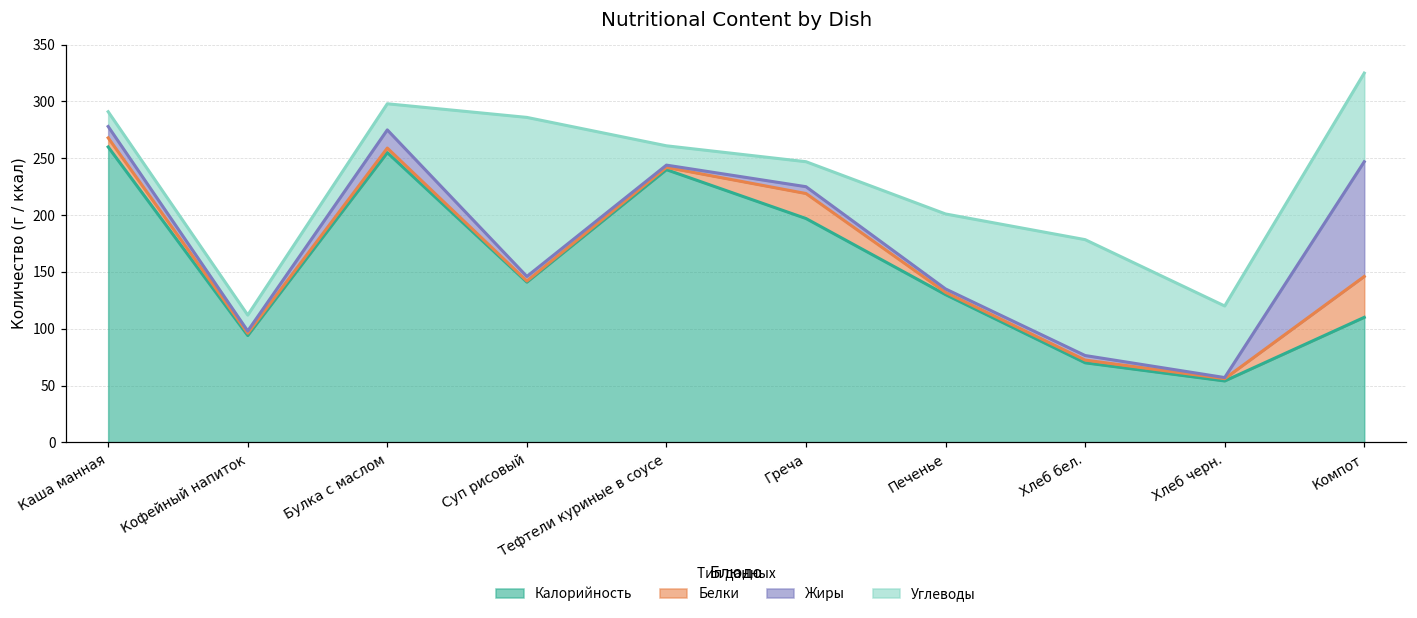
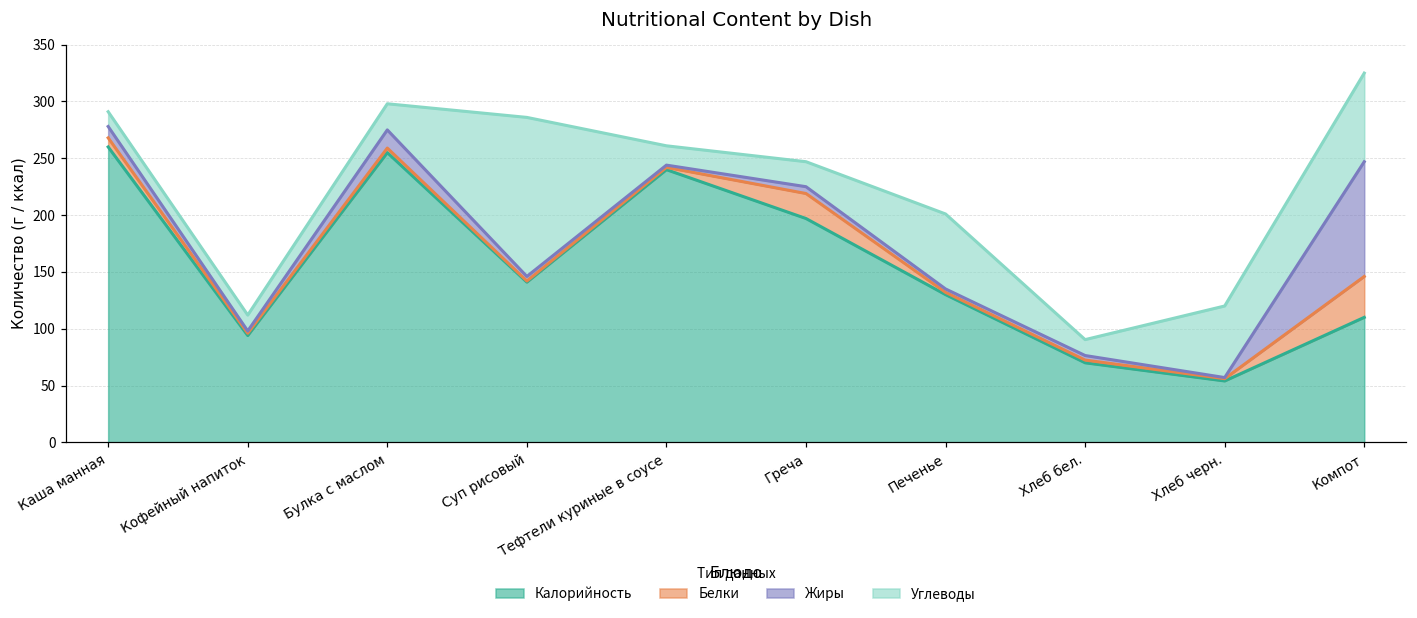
  {
    "Калорийность": {
      "Каша манная": 260,
      "Булка с маслом": 255,
      "Греча": 197,
      "Компот": 110
    },
    "Белки": {
      "Каша манная": 8,
      "Булка с маслом": 4,
      "Греча": 22,
      "Компот": 36
    },
    "Жиры": {
      "Каша манная": 10,
      "Булка с маслом": 16,
      "Суп рисовый": 4,
      "Греча": 6,
      "Печенье": 3,
      "Хлеб бел.": 4,
      "Компот": 101
    },
    "Углеводы": {
      "Каша манная": 13,
      "Кофейный напиток": 14,
      "Булка с маслом": 23,
      "Суп рисовый": 140,
      "Тефтели куриные в соусе": 17,
      "Греча": 22,
      "Печенье": 66,
-     "Хлеб бел.": 102,
+     "Хлеб бел.": 14,
      "Хлеб черн.": 63,
      "Компот": 78
    }
  }
